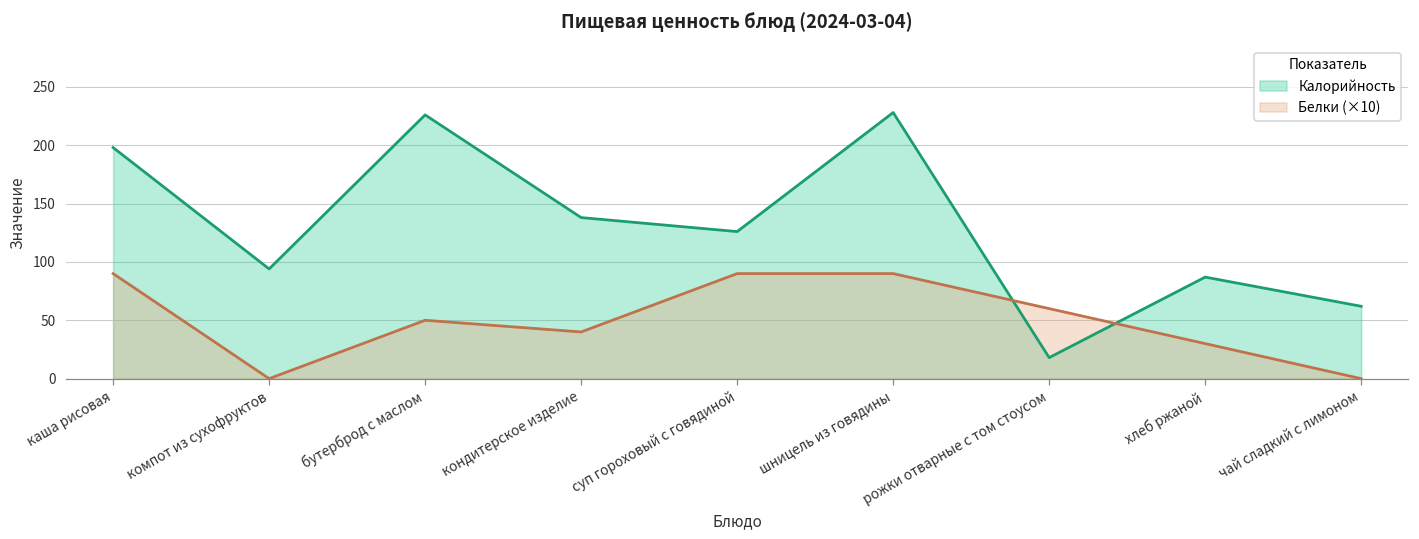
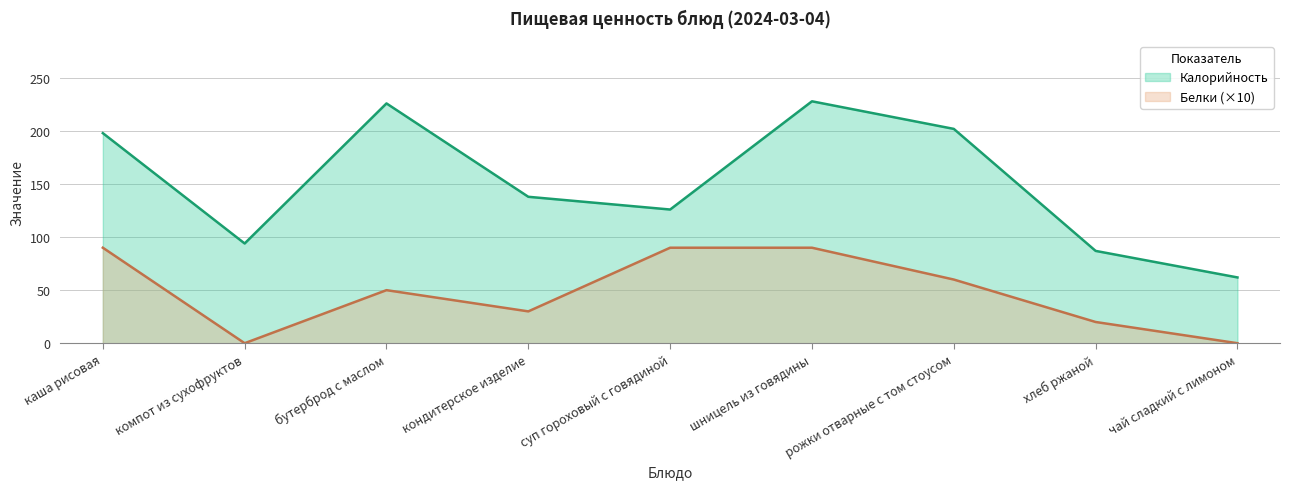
  {
    "Калорийность": {
      "каша рисовая": 198,
      "компот из сухофруктов": 94,
      "бутерброд с маслом": 226,
      "кондитерское изделие": 138,
      "суп гороховый с говядиной": 126,
      "шницель из говядины": 228,
-     "рожки отварные с том стоусом": 18,
+     "рожки отварные с том стоусом": 202,
      "хлеб ржаной": 87,
      "чай сладкий с лимоном": 62
    },
    "Белки (×10)": {
      "каша рисовая": 90,
      "компот из сухофруктов": 0,
      "бутерброд с маслом": 50,
-     "кондитерское изделие": 40,
+     "кондитерское изделие": 30,
      "суп гороховый с говядиной": 90,
      "шницель из говядины": 90,
      "рожки отварные с том стоусом": 60,
-     "хлеб ржаной": 30,
+     "хлеб ржаной": 20,
      "чай сладкий с лимоном": 0
    }
  }
